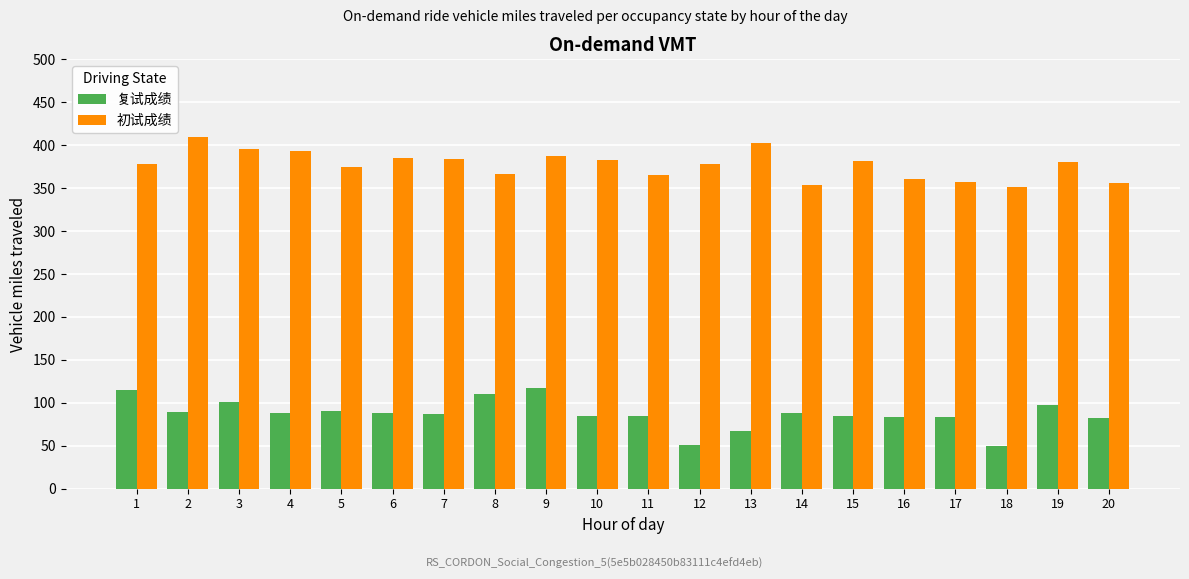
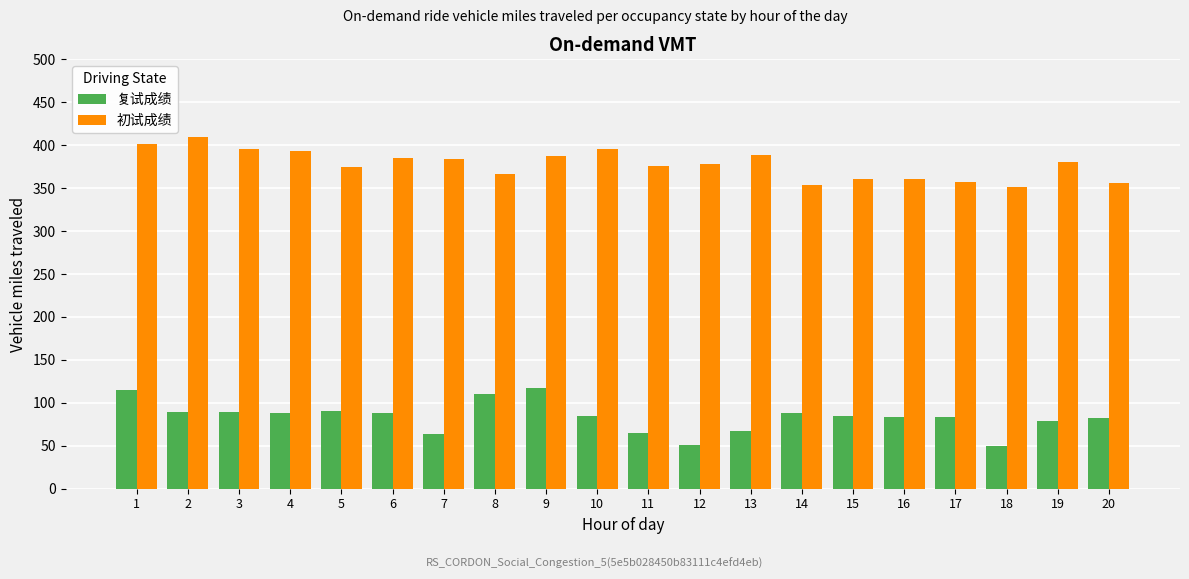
  {
    "复试成绩": {
      "1": 110,
      "2": 90,
-     "3": 100,
+     "3": 90,
      "4": 90,
      "5": 90,
      "6": 90,
-     "7": 90,
+     "7": 60,
      "8": 110,
      "9": 120,
      "10": 80,
-     "11": 90,
+     "11": 60,
      "12": 50,
      "13": 70,
      "14": 90,
      "15": 80,
      "16": 80,
      "17": 80,
      "18": 50,
-     "19": 100,
+     "19": 80,
      "20": 80
    },
    "初试成绩": {
-     "1": 380,
+     "1": 400,
      "2": 410,
      "3": 400,
      "4": 390,
      "5": 370,
      "6": 390,
      "7": 380,
      "8": 370,
      "9": 390,
-     "10": 380,
-     "11": 370,
+     "10": 400,
+     "11": 380,
      "12": 380,
-     "13": 400,
+     "13": 390,
      "14": 350,
-     "15": 380,
+     "15": 360,
      "16": 360,
      "17": 360,
      "18": 350,
      "19": 380,
      "20": 360
    }
  }
